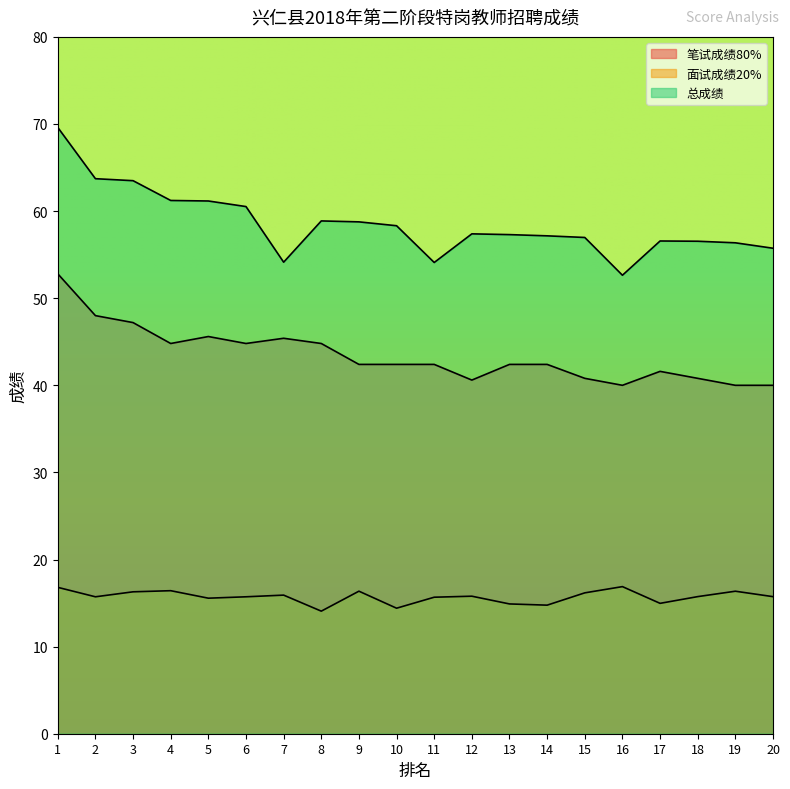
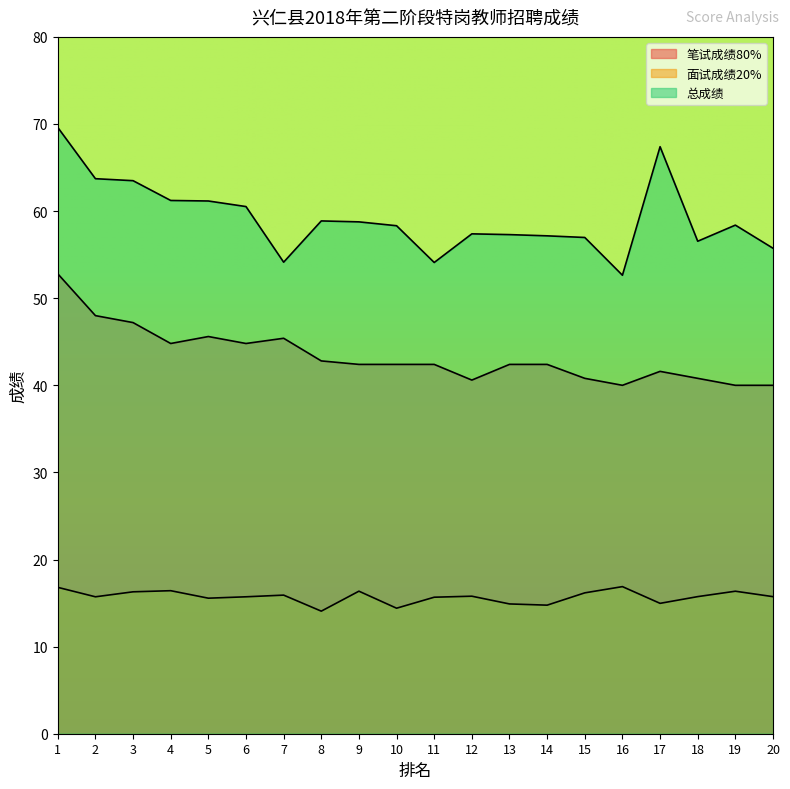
  {
    "笔试成绩80%": {
      "1": 53,
      "2": 48,
      "3": 47,
      "4": 45,
      "5": 46,
      "6": 45,
      "7": 45,
-     "8": 45,
+     "8": 43,
      "9": 42,
      "10": 42,
      "11": 42,
      "12": 41,
      "13": 42,
      "14": 42,
      "15": 41,
      "16": 40,
      "17": 42,
      "18": 41,
      "19": 40,
      "20": 40
    },
    "面试成绩20%": {
      "1": 17,
      "2": 16,
      "3": 16,
      "4": 16,
      "5": 16,
      "6": 16,
      "7": 16,
      "8": 14,
      "9": 16,
      "10": 14,
      "11": 16,
      "12": 16,
      "13": 15,
      "14": 15,
      "15": 16,
      "16": 17,
      "17": 15,
      "18": 16,
      "19": 16,
      "20": 16
    },
    "总成绩": {
      "1": 70,
      "2": 64,
      "3": 63,
      "4": 61,
      "5": 61,
      "6": 61,
      "7": 54,
      "8": 59,
      "9": 59,
      "10": 58,
      "11": 54,
      "12": 57,
      "13": 57,
      "14": 57,
      "15": 57,
      "16": 53,
-     "17": 57,
+     "17": 67,
      "18": 57,
-     "19": 56,
+     "19": 58,
      "20": 56
    }
  }
